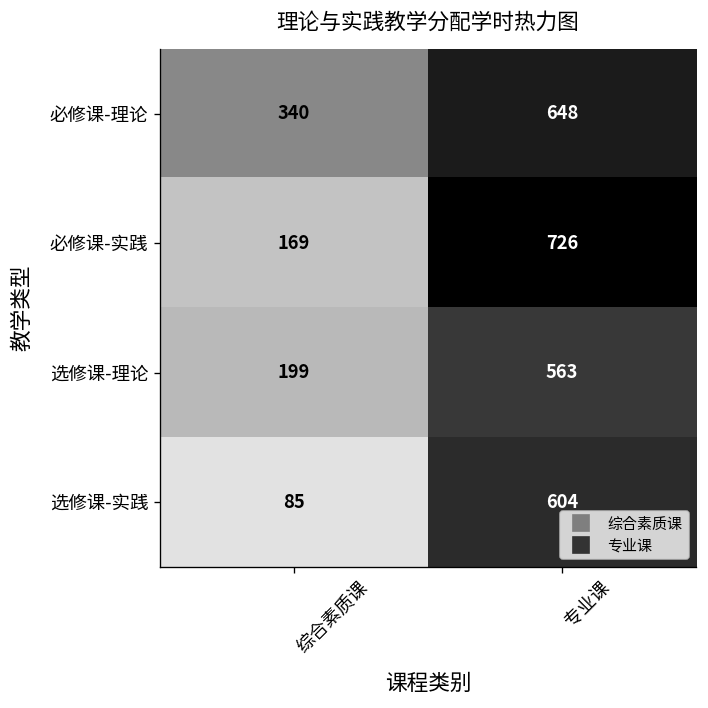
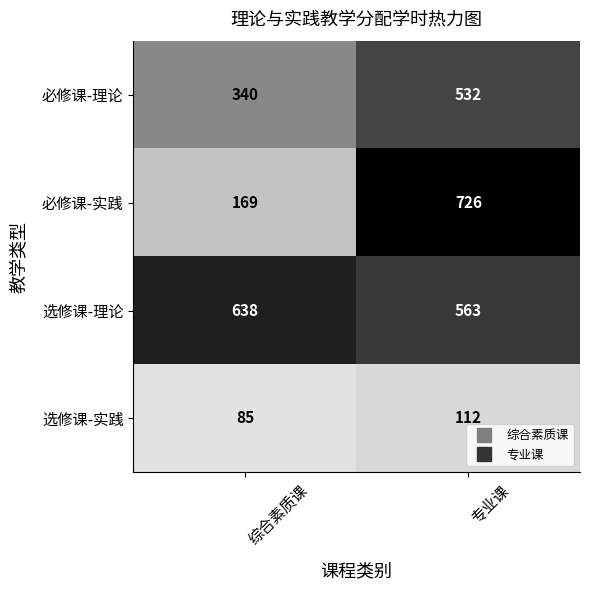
  {
    "必修课-理论": {
      "综合素质课": 340,
-     "专业课": 648
+     "专业课": 532
    },
    "必修课-实践": {
      "综合素质课": 169,
      "专业课": 726
    },
    "选修课-理论": {
-     "综合素质课": 199,
+     "综合素质课": 638,
      "专业课": 563
    },
    "选修课-实践": {
      "综合素质课": 85,
-     "专业课": 604
+     "专业课": 112
    }
  }
